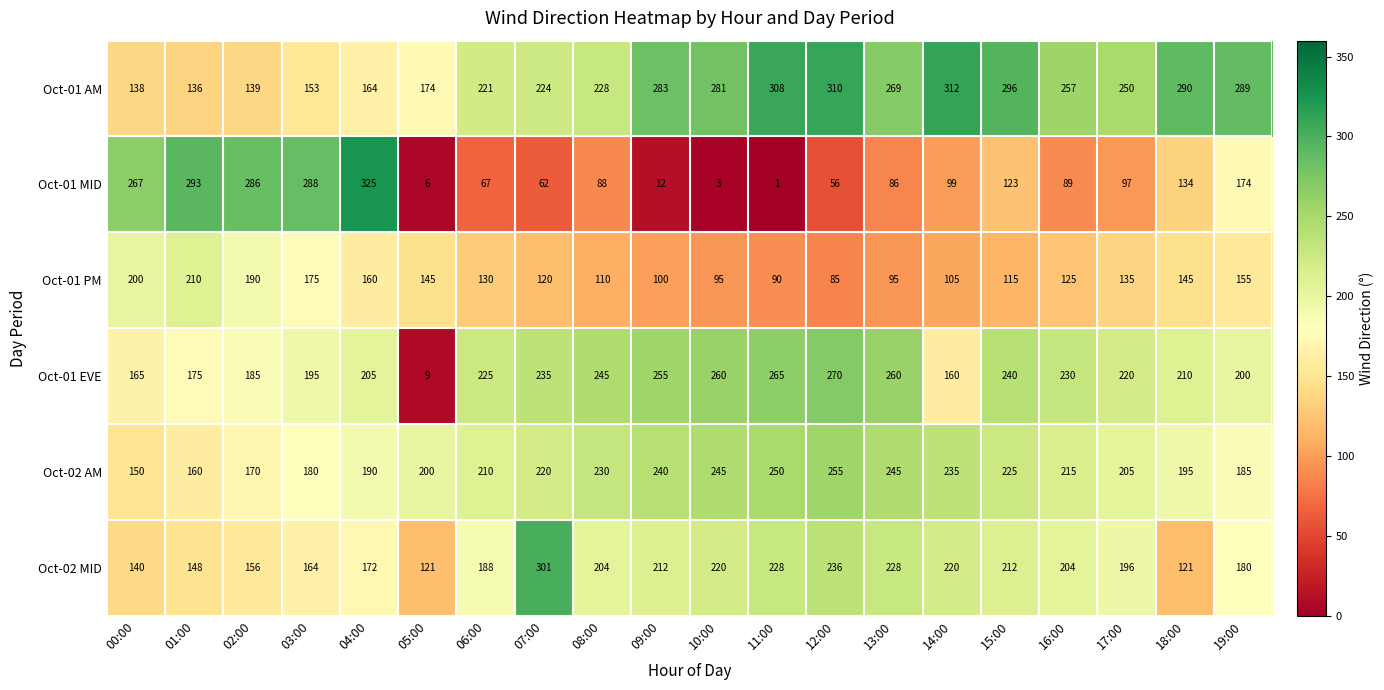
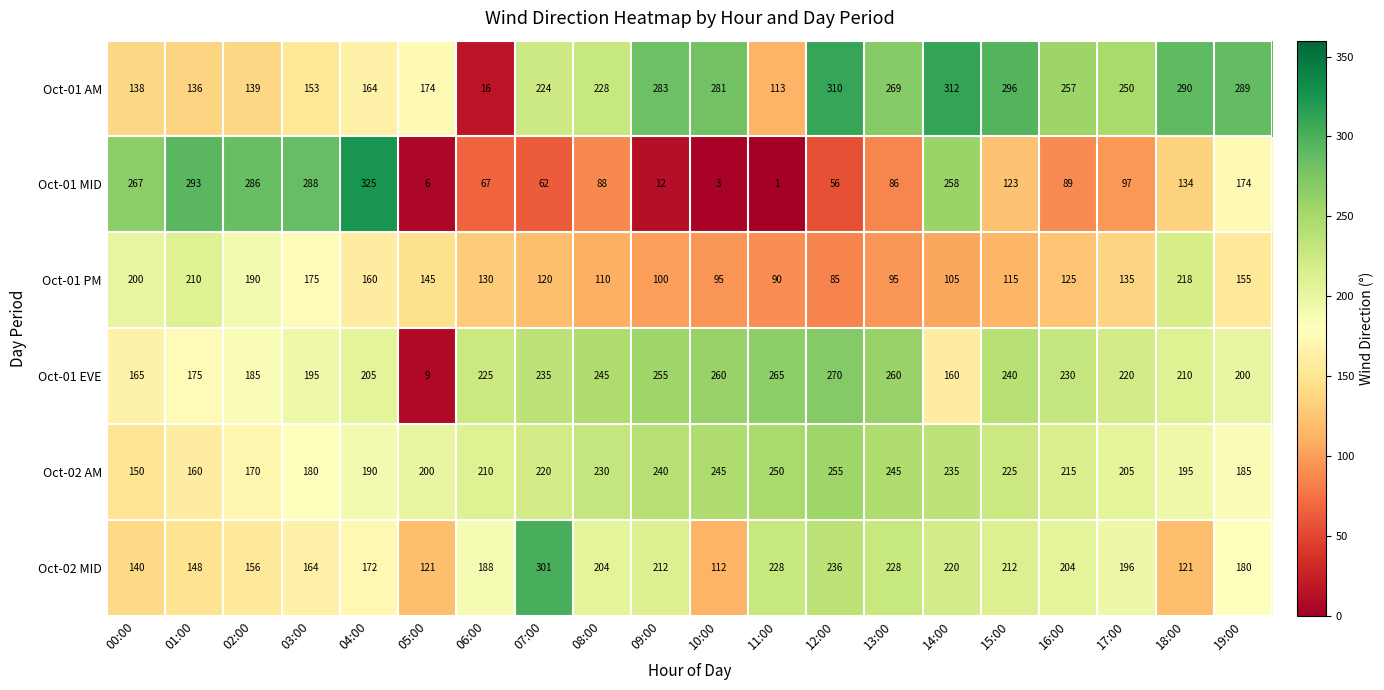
  {
    "Oct-01 AM": {
      "00:00": 138,
      "01:00": 136,
      "02:00": 139,
      "03:00": 153,
      "04:00": 164,
      "05:00": 174,
-     "06:00": 221,
+     "06:00": 16,
      "07:00": 224,
      "08:00": 228,
      "09:00": 283,
      "10:00": 281,
-     "11:00": 308,
+     "11:00": 113,
      "12:00": 310,
      "13:00": 269,
      "14:00": 312,
      "15:00": 296,
      "16:00": 257,
      "17:00": 250,
      "18:00": 290,
      "19:00": 289
    },
    "Oct-01 MID": {
      "00:00": 267,
      "01:00": 293,
      "02:00": 286,
      "03:00": 288,
      "04:00": 325,
      "05:00": 6,
      "06:00": 67,
      "07:00": 62,
      "08:00": 88,
      "09:00": 12,
      "10:00": 3,
      "11:00": 1,
      "12:00": 56,
      "13:00": 86,
-     "14:00": 99,
+     "14:00": 258,
      "15:00": 123,
      "16:00": 89,
      "17:00": 97,
      "18:00": 134,
      "19:00": 174
    },
    "Oct-01 PM": {
      "00:00": 200,
      "01:00": 210,
      "02:00": 190,
      "03:00": 175,
      "04:00": 160,
      "05:00": 145,
      "06:00": 130,
      "07:00": 120,
      "08:00": 110,
      "09:00": 100,
      "10:00": 95,
      "11:00": 90,
      "12:00": 85,
      "13:00": 95,
      "14:00": 105,
      "15:00": 115,
      "16:00": 125,
      "17:00": 135,
-     "18:00": 145,
+     "18:00": 218,
      "19:00": 155
    },
    "Oct-01 EVE": {
      "00:00": 165,
      "01:00": 175,
      "02:00": 185,
      "03:00": 195,
      "04:00": 205,
      "05:00": 9,
      "06:00": 225,
      "07:00": 235,
      "08:00": 245,
      "09:00": 255,
      "10:00": 260,
      "11:00": 265,
      "12:00": 270,
      "13:00": 260,
      "14:00": 160,
      "15:00": 240,
      "16:00": 230,
      "17:00": 220,
      "18:00": 210,
      "19:00": 200
    },
    "Oct-02 AM": {
      "00:00": 150,
      "01:00": 160,
      "02:00": 170,
      "03:00": 180,
      "04:00": 190,
      "05:00": 200,
      "06:00": 210,
      "07:00": 220,
      "08:00": 230,
      "09:00": 240,
      "10:00": 245,
      "11:00": 250,
      "12:00": 255,
      "13:00": 245,
      "14:00": 235,
      "15:00": 225,
      "16:00": 215,
      "17:00": 205,
      "18:00": 195,
      "19:00": 185
    },
    "Oct-02 MID": {
      "00:00": 140,
      "01:00": 148,
      "02:00": 156,
      "03:00": 164,
      "04:00": 172,
      "05:00": 121,
      "06:00": 188,
      "07:00": 301,
      "08:00": 204,
      "09:00": 212,
-     "10:00": 220,
+     "10:00": 112,
      "11:00": 228,
      "12:00": 236,
      "13:00": 228,
      "14:00": 220,
      "15:00": 212,
      "16:00": 204,
      "17:00": 196,
      "18:00": 121,
      "19:00": 180
    }
  }
